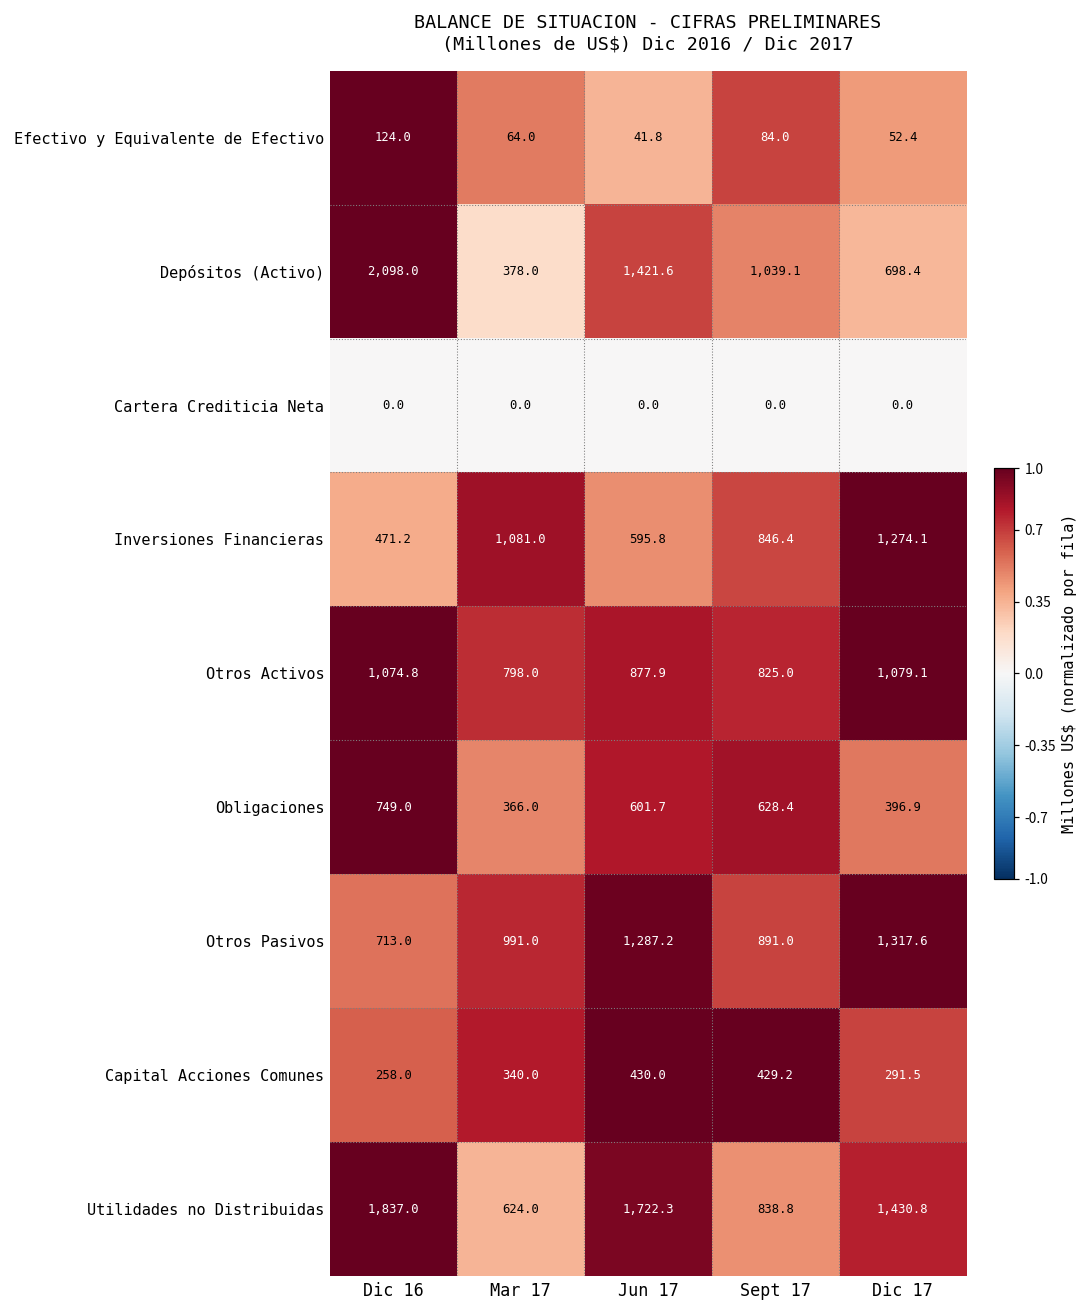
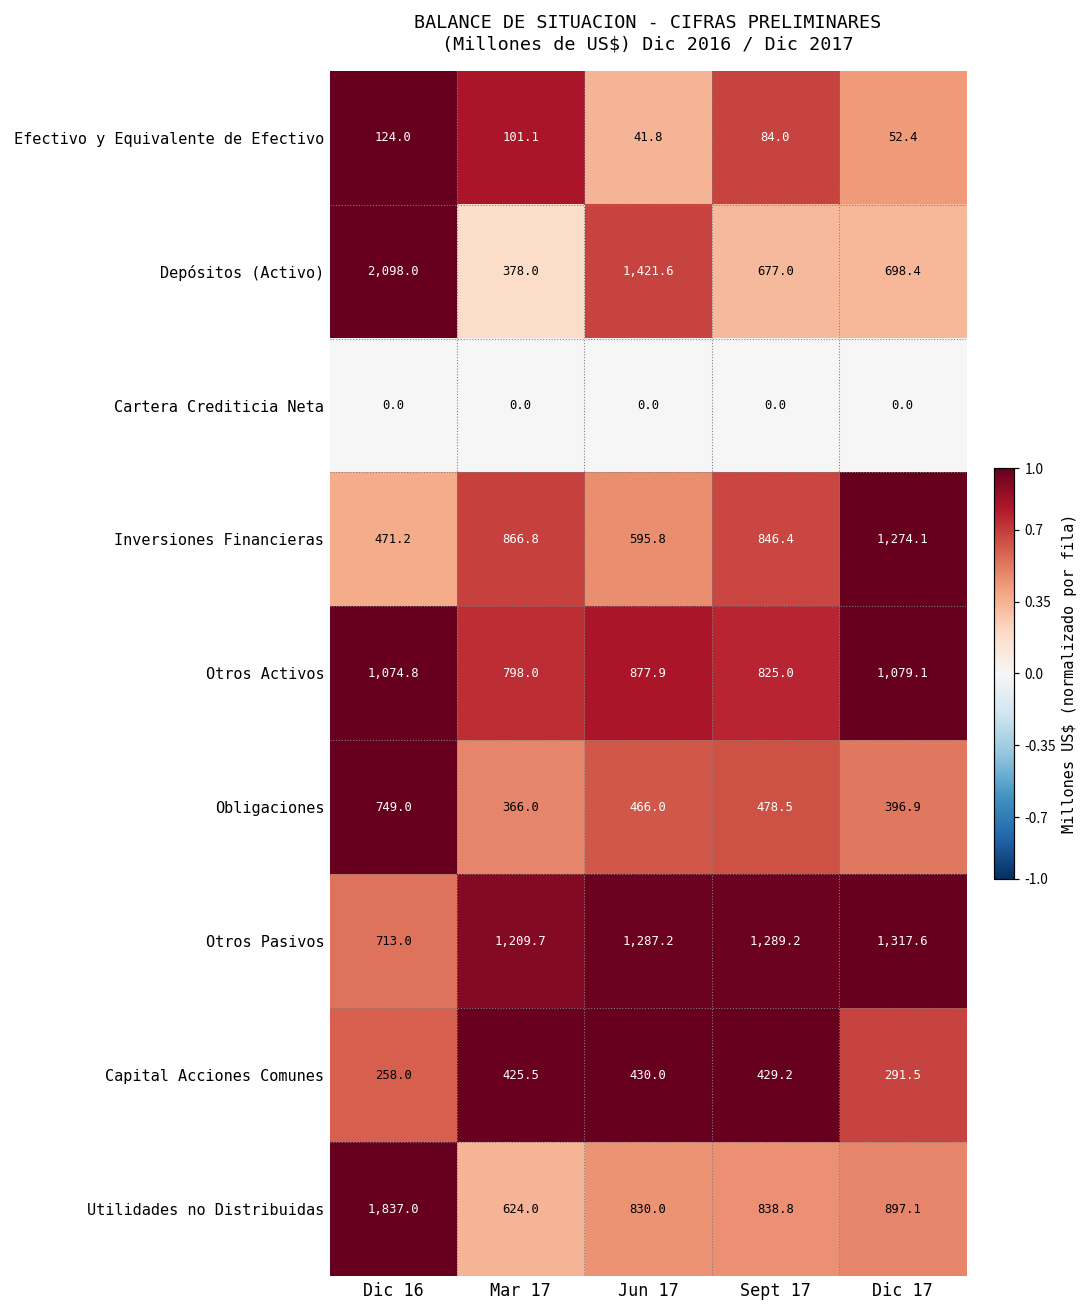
  {
    "Efectivo y Equivalente de Efectivo": {
      "Dic 16": "124.0",
-     "Mar 17": "64.0",
+     "Mar 17": "101.1",
      "Jun 17": "41.8",
      "Sept 17": "84.0",
      "Dic 17": "52.4"
    },
    "Depósitos (Activo)": {
      "Dic 16": "2,098.0",
      "Mar 17": "378.0",
      "Jun 17": "1,421.6",
-     "Sept 17": "1,039.1",
+     "Sept 17": "677.0",
      "Dic 17": "698.4"
    },
    "Cartera Crediticia Neta": {
      "Dic 16": "0.0",
      "Mar 17": "0.0",
      "Jun 17": "0.0",
      "Sept 17": "0.0",
      "Dic 17": "0.0"
    },
    "Inversiones Financieras": {
      "Dic 16": "471.2",
-     "Mar 17": "1,081.0",
+     "Mar 17": "866.8",
      "Jun 17": "595.8",
      "Sept 17": "846.4",
      "Dic 17": "1,274.1"
    },
    "Otros Activos": {
      "Dic 16": "1,074.8",
      "Mar 17": "798.0",
      "Jun 17": "877.9",
      "Sept 17": "825.0",
      "Dic 17": "1,079.1"
    },
    "Obligaciones": {
      "Dic 16": "749.0",
      "Mar 17": "366.0",
-     "Jun 17": "601.7",
-     "Sept 17": "628.4",
+     "Jun 17": "466.0",
+     "Sept 17": "478.5",
      "Dic 17": "396.9"
    },
    "Otros Pasivos": {
      "Dic 16": "713.0",
-     "Mar 17": "991.0",
+     "Mar 17": "1,209.7",
      "Jun 17": "1,287.2",
-     "Sept 17": "891.0",
+     "Sept 17": "1,289.2",
      "Dic 17": "1,317.6"
    },
    "Capital Acciones Comunes": {
      "Dic 16": "258.0",
-     "Mar 17": "340.0",
+     "Mar 17": "425.5",
      "Jun 17": "430.0",
      "Sept 17": "429.2",
      "Dic 17": "291.5"
    },
    "Utilidades no Distribuidas": {
      "Dic 16": "1,837.0",
      "Mar 17": "624.0",
-     "Jun 17": "1,722.3",
+     "Jun 17": "830.0",
      "Sept 17": "838.8",
-     "Dic 17": "1,430.8"
+     "Dic 17": "897.1"
    }
  }
